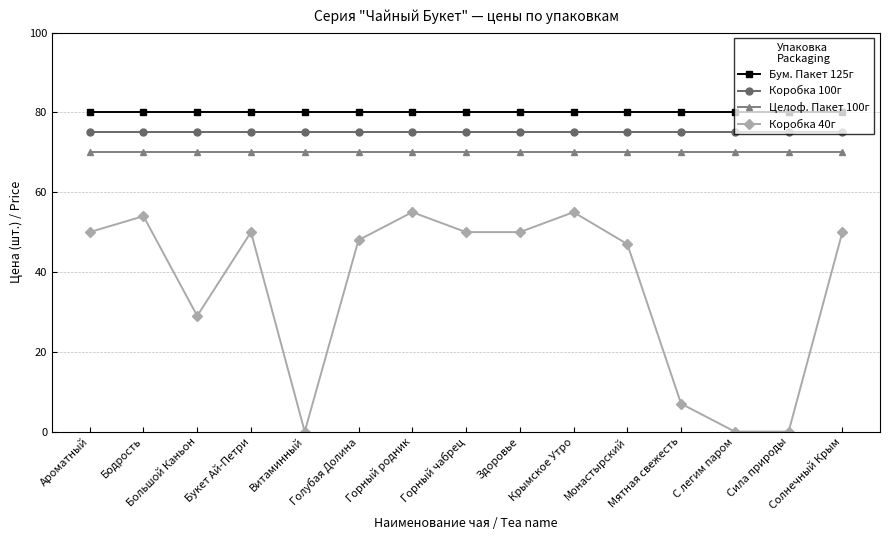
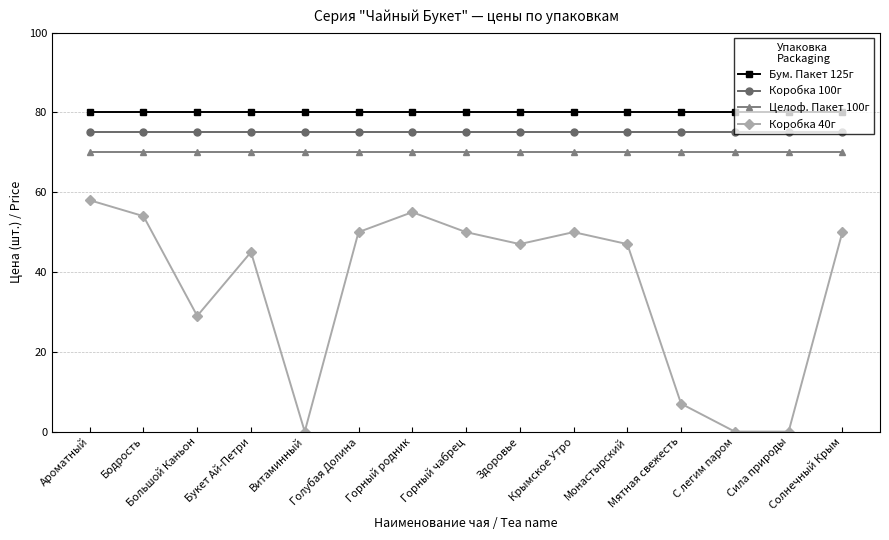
  {
    "Бум. Пакет 125г": {
      "Ароматный": 80,
      "Бодрость": 80,
      "Большой Каньон": 80,
      "Букет Ай-Петри": 80,
      "Витаминный": 80,
      "Голубая Долина": 80,
      "Горный родник": 80,
      "Горный чабрец": 80,
      "Здоровье": 80,
      "Крымское Утро": 80,
      "Монастырский": 80,
      "Мятная свежесть": 80
    },
    "Коробка 40г": {
-     "Ароматный": 50,
+     "Ароматный": 58,
      "Бодрость": 54,
      "Большой Каньон": 29,
-     "Букет Ай-Петри": 50,
+     "Букет Ай-Петри": 45,
      "Витаминный": 0,
-     "Голубая Долина": 48,
+     "Голубая Долина": 50,
      "Горный родник": 55,
      "Горный чабрец": 50,
-     "Здоровье": 50,
-     "Крымское Утро": 55,
+     "Здоровье": 47,
+     "Крымское Утро": 50,
      "Монастырский": 47,
      "Мятная свежесть": 7,
      "С легим паром": 0,
      "Сила природы": 0,
      "Солнечный Крым": 50
    }
  }
